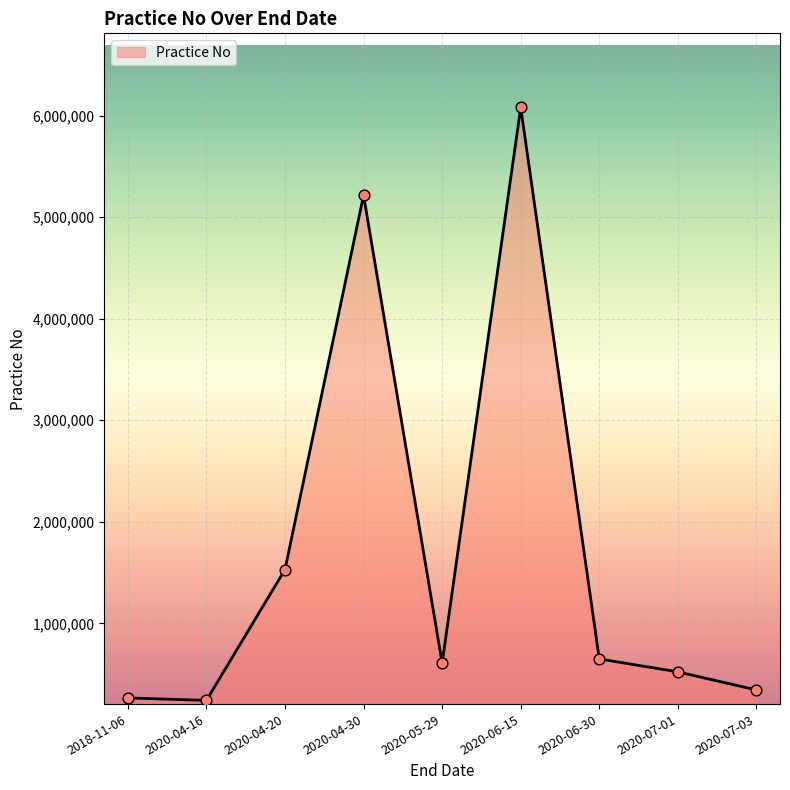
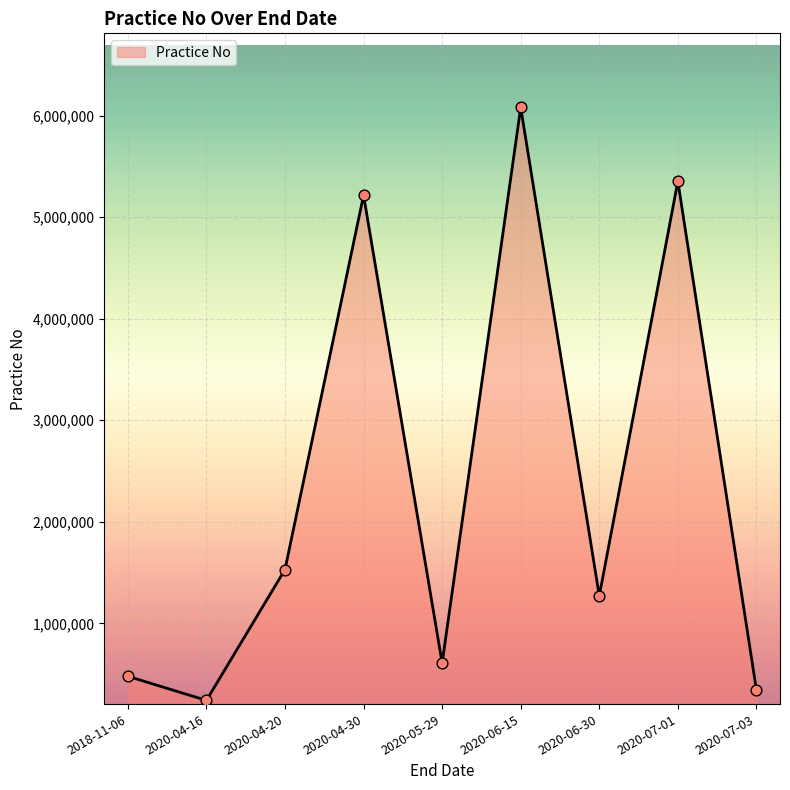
  {
-   "2018-11-06": "270,000",
+   "2018-11-06": "480,000",
    "2020-04-16": "240,000",
    "2020-04-20": "1,530,000",
    "2020-04-30": "5,220,000",
    "2020-05-29": "610,000",
    "2020-06-15": "6,080,000",
-   "2020-06-30": "650,000",
-   "2020-07-01": "520,000",
+   "2020-06-30": "1,270,000",
+   "2020-07-01": "5,350,000",
    "2020-07-03": "340,000"
  }
